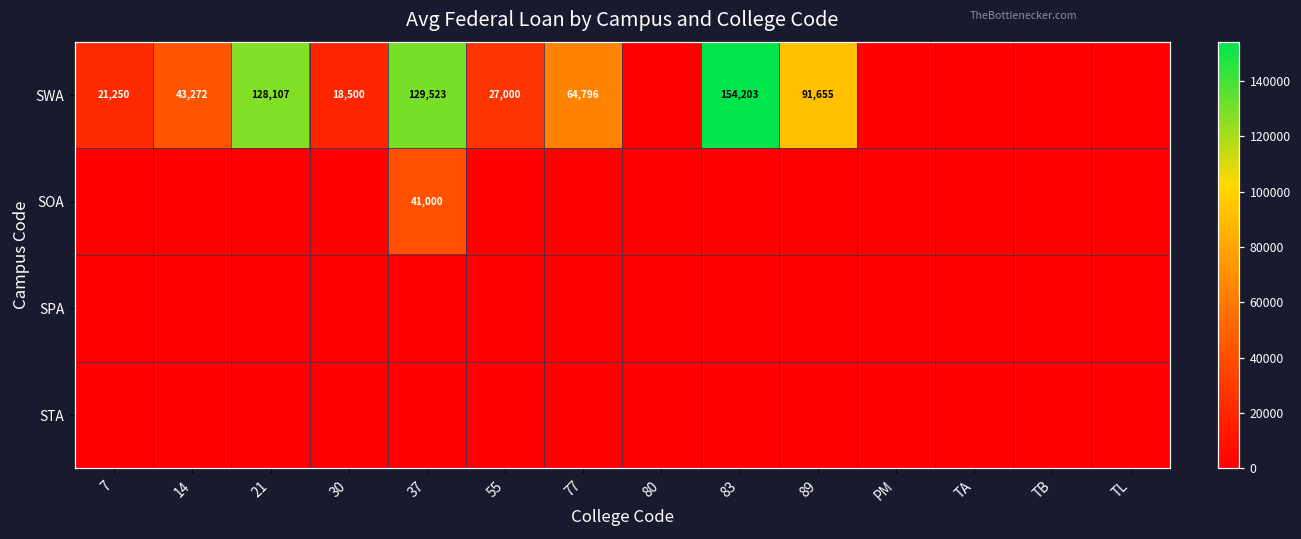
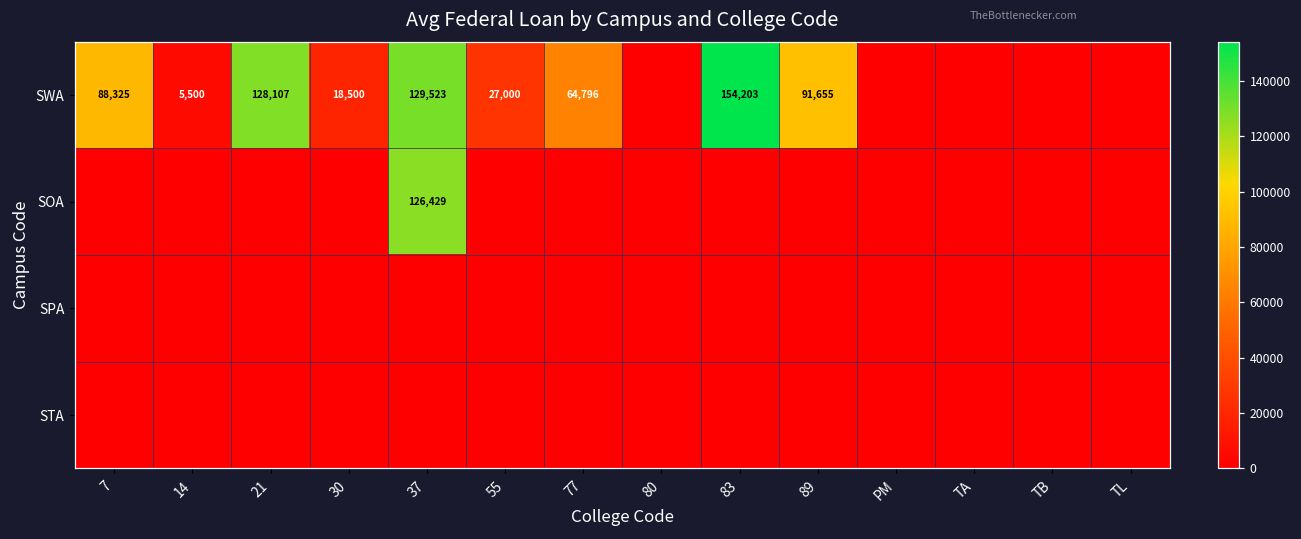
  {
    "SWA": {
-     "7": "21,250",
-     "14": "43,272",
+     "7": "88,325",
+     "14": "5,500",
      "21": "128,107",
      "30": "18,500",
      "37": "129,523",
      "55": "27,000",
      "77": "64,796",
      "83": "154,203",
      "89": "91,655"
    },
    "SOA": {
-     "37": "41,000"
+     "37": "126,429"
    }
  }
